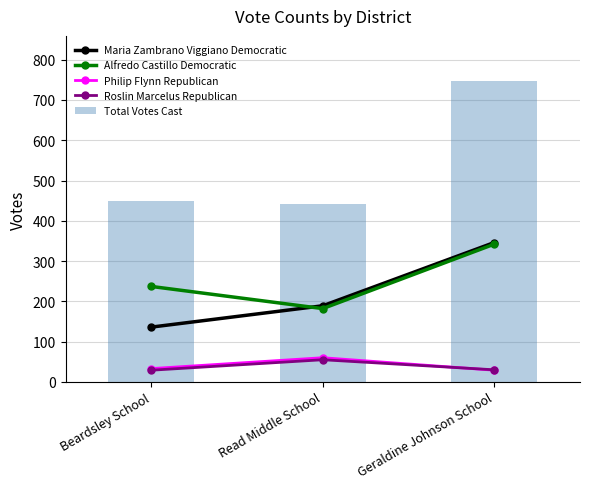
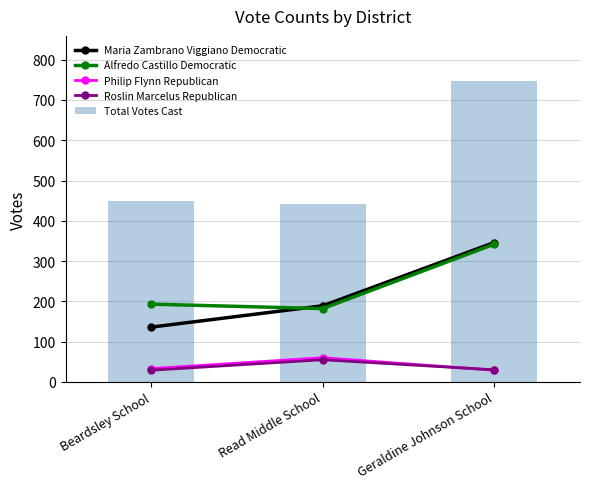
  {
    "Total Votes Cast": {
      "Beardsley School": 450,
      "Read Middle School": 440,
      "Geraldine Johnson School": 750
    },
    "Maria Zambrano Viggiano Democratic": {
      "Beardsley School": 140,
      "Read Middle School": 190
    },
    "Alfredo Castillo Democratic": {
-     "Beardsley School": 240,
+     "Beardsley School": 190,
      "Read Middle School": 180
    }
  }
